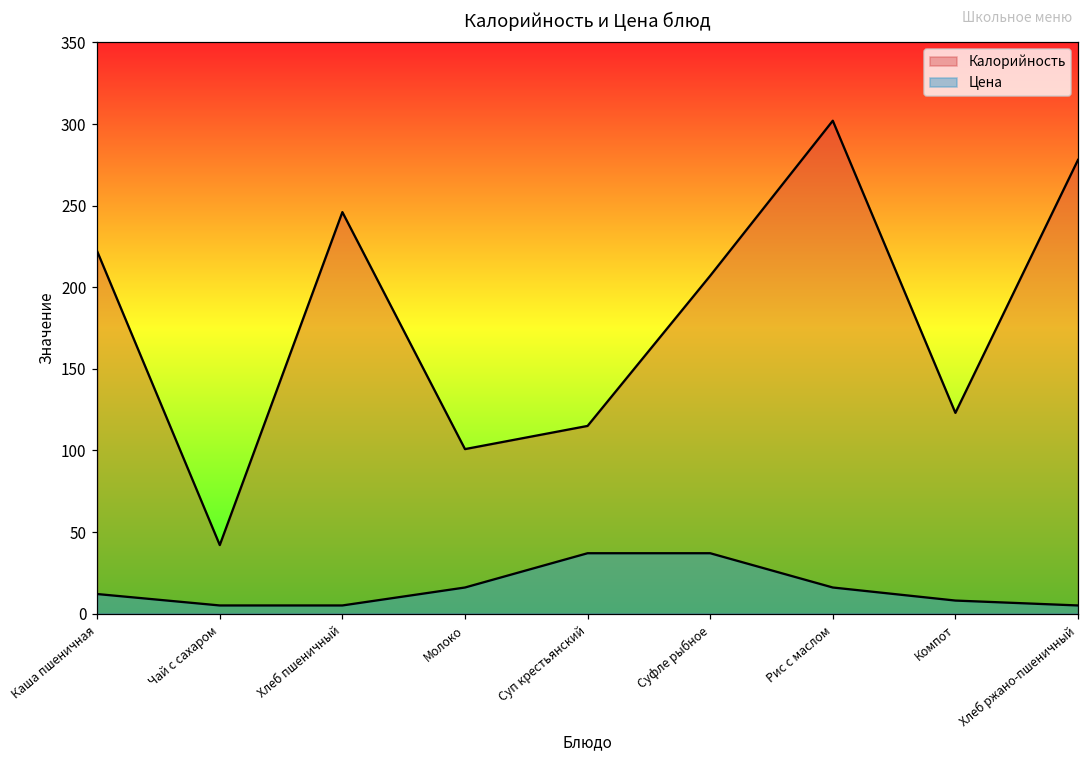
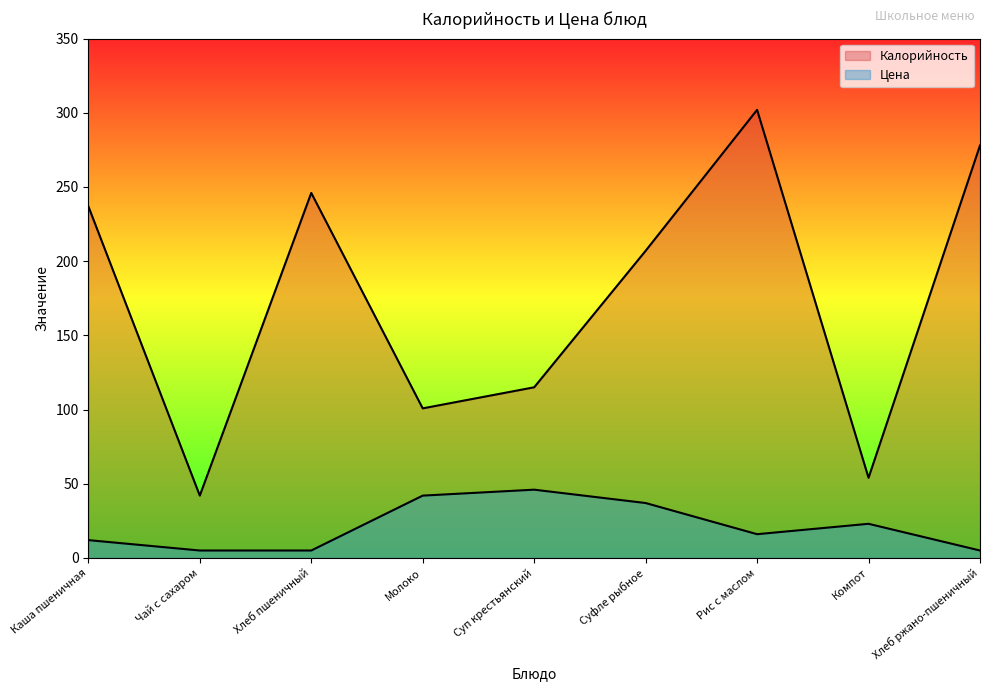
  {
    "Калорийность": {
-     "Каша пшеничная": 222,
+     "Каша пшеничная": 237,
      "Чай с сахаром": 42,
      "Хлеб пшеничный": 246,
      "Молоко": 101,
      "Суп крестьянский": 115,
      "Суфле рыбное": 207,
      "Рис с маслом": 302,
-     "Компот": 123,
+     "Компот": 54,
      "Хлеб ржано-пшеничный": 278
    },
    "Цена": {
      "Каша пшеничная": 12,
      "Чай с сахаром": 5,
      "Хлеб пшеничный": 5,
-     "Молоко": 16,
-     "Суп крестьянский": 37,
+     "Молоко": 42,
+     "Суп крестьянский": 46,
      "Суфле рыбное": 37,
      "Рис с маслом": 16,
-     "Компот": 8,
+     "Компот": 23,
      "Хлеб ржано-пшеничный": 5
    }
  }
